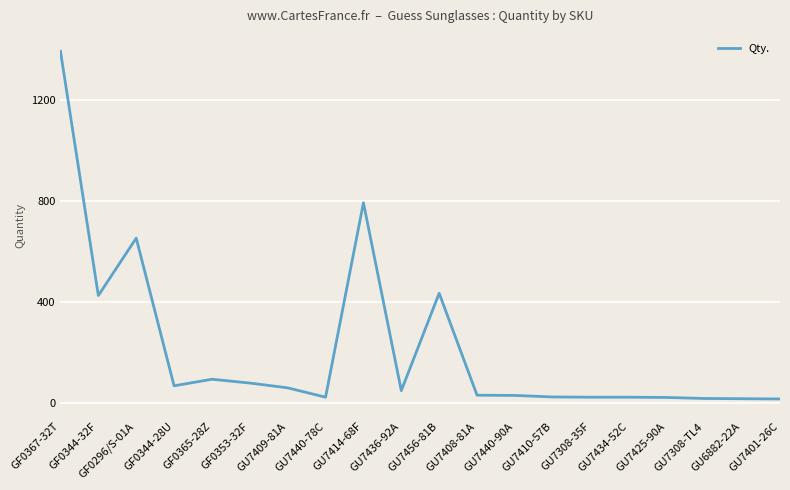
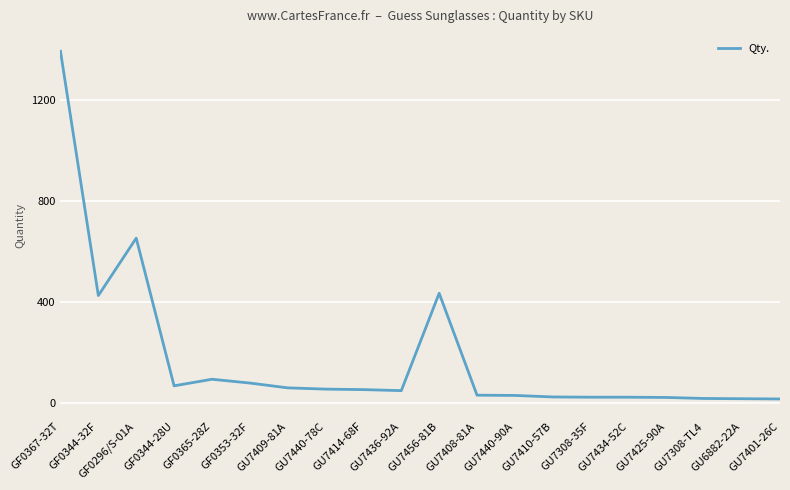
  {
    "GF0367-32T": 1390,
    "GF0344-32F": 430,
    "GF0296/S-01A": 650,
    "GF0344-28U": 70,
    "GF0365-28Z": 90,
    "GF0353-32F": 80,
    "GU7409-81A": 60,
-   "GU7440-78C": 20,
-   "GU7414-68F": 790,
+   "GU7440-78C": 60,
+   "GU7414-68F": 50,
    "GU7436-92A": 50,
    "GU7456-81B": 430,
    "GU7408-81A": 30,
    "GU7440-90A": 30,
    "GU7410-57B": 20,
    "GU7308-35F": 20,
    "GU7434-52C": 20,
    "GU7425-90A": 20,
    "GU7308-TL4": 20,
    "GU6882-22A": 20,
    "GU7401-26C": 20
  }
